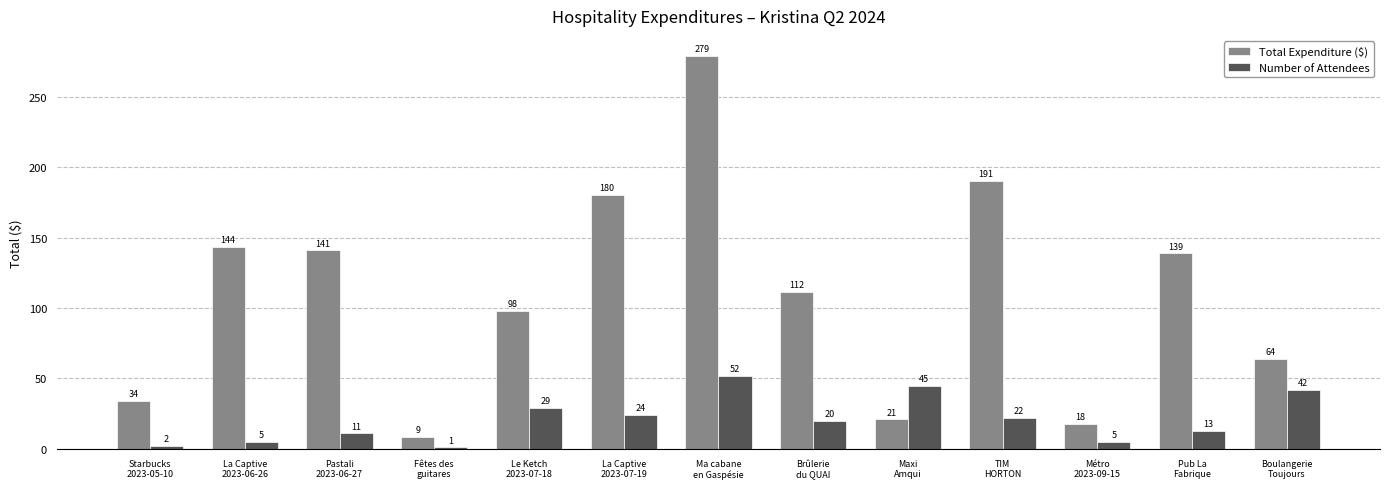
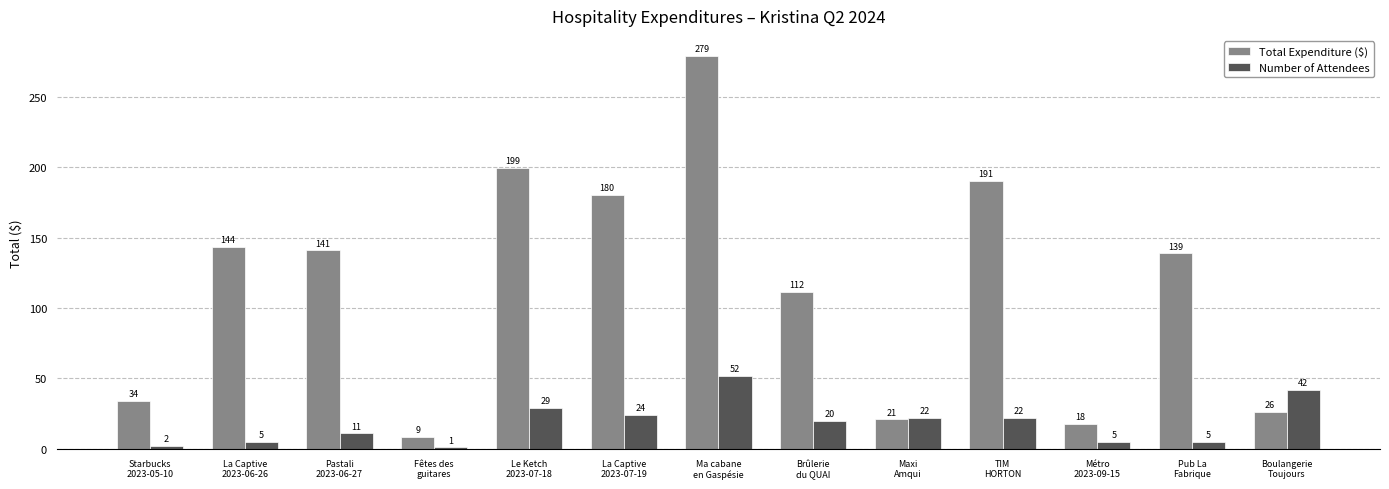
  {
    "Total Expenditure ($)": {
      "Starbucks 2023-05-10": 34,
      "La Captive 2023-06-26": 144,
      "Pastali 2023-06-27": 141,
      "Fêtes des guitares": 9,
-     "Le Ketch 2023-07-18": 98,
+     "Le Ketch 2023-07-18": 199,
      "La Captive 2023-07-19": 180,
      "Ma cabane en Gaspésie": 279,
      "Brûlerie du QUAI": 112,
      "Maxi Amqui": 21,
      "TIM HORTON": 191,
      "Métro 2023-09-15": 18,
      "Pub La Fabrique": 139,
-     "Boulangerie Toujours": 64
+     "Boulangerie Toujours": 26
    },
    "Number of Attendees": {
      "Starbucks 2023-05-10": 2,
      "La Captive 2023-06-26": 5,
      "Pastali 2023-06-27": 11,
      "Fêtes des guitares": 1,
      "Le Ketch 2023-07-18": 29,
      "La Captive 2023-07-19": 24,
      "Ma cabane en Gaspésie": 52,
      "Brûlerie du QUAI": 20,
-     "Maxi Amqui": 45,
+     "Maxi Amqui": 22,
      "TIM HORTON": 22,
      "Métro 2023-09-15": 5,
-     "Pub La Fabrique": 13,
+     "Pub La Fabrique": 5,
      "Boulangerie Toujours": 42
    }
  }
